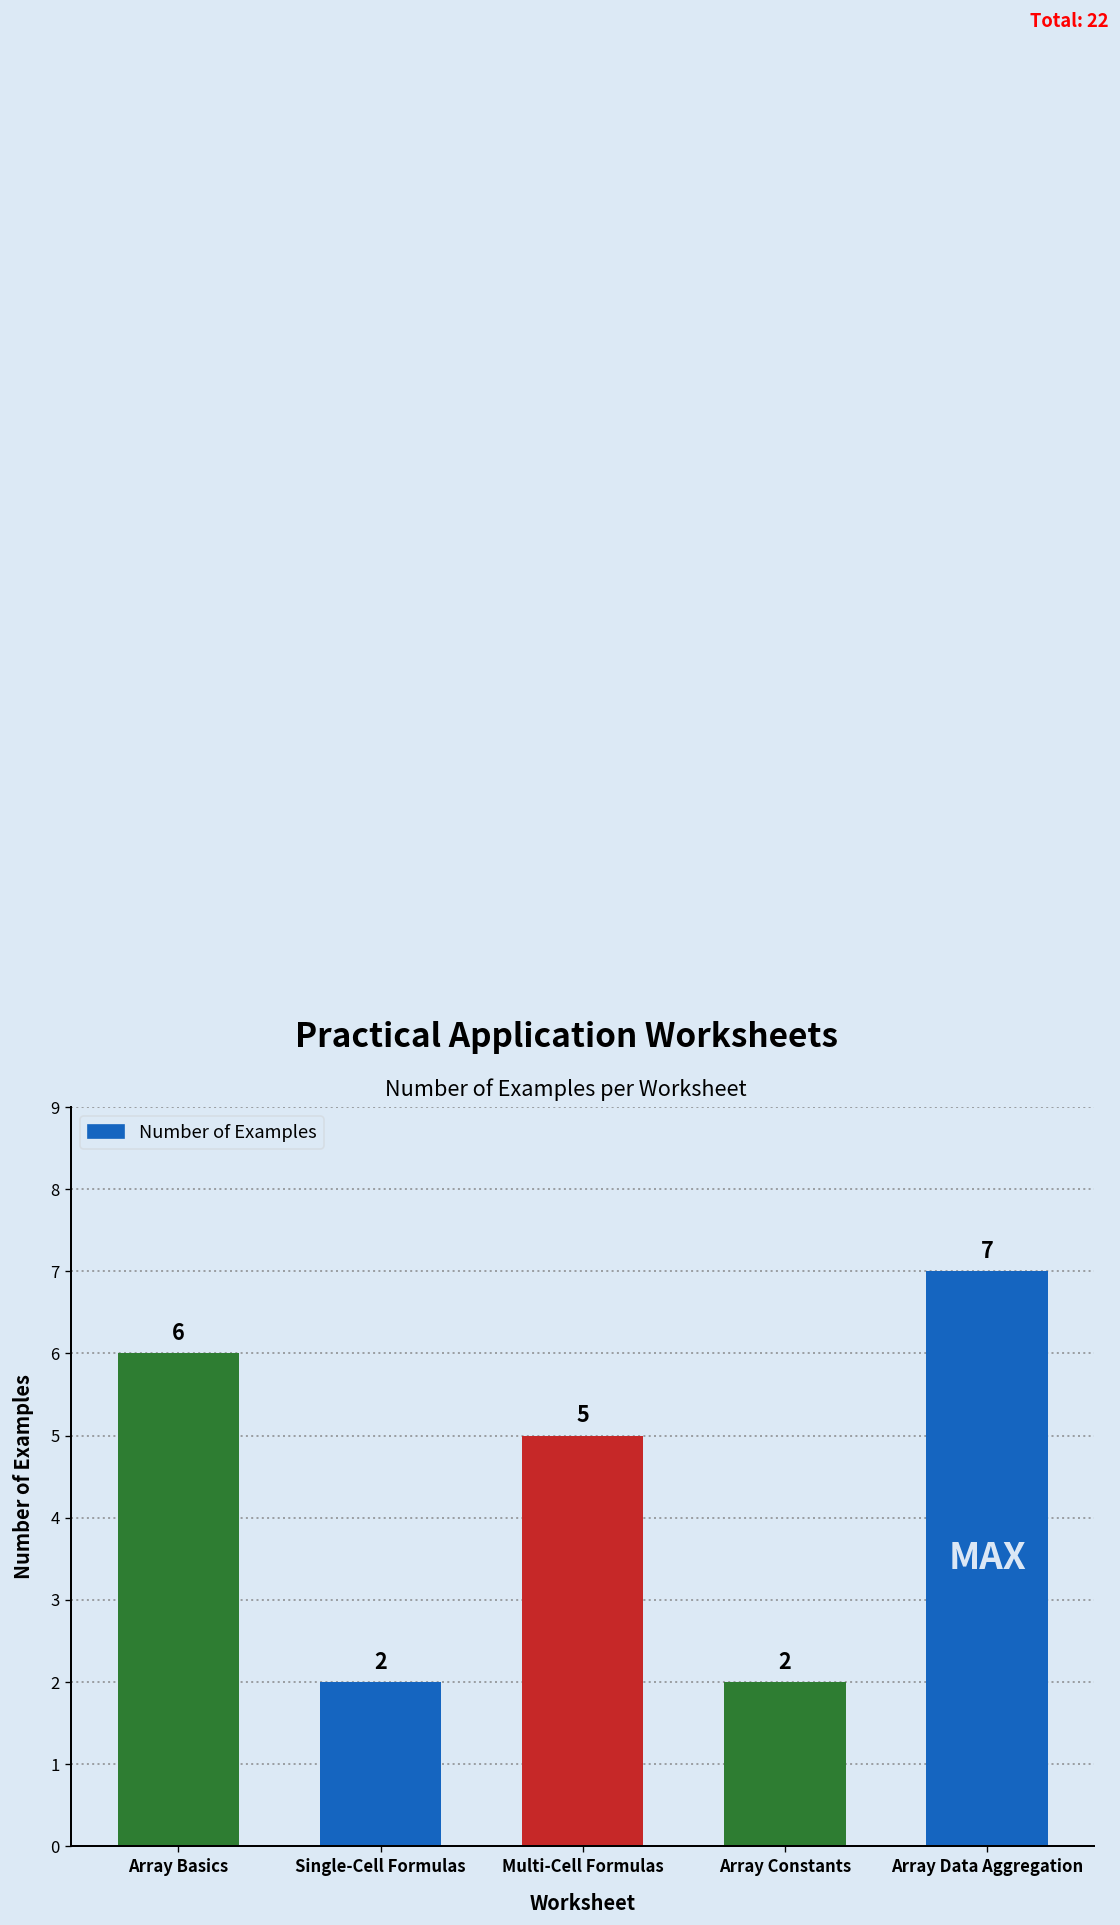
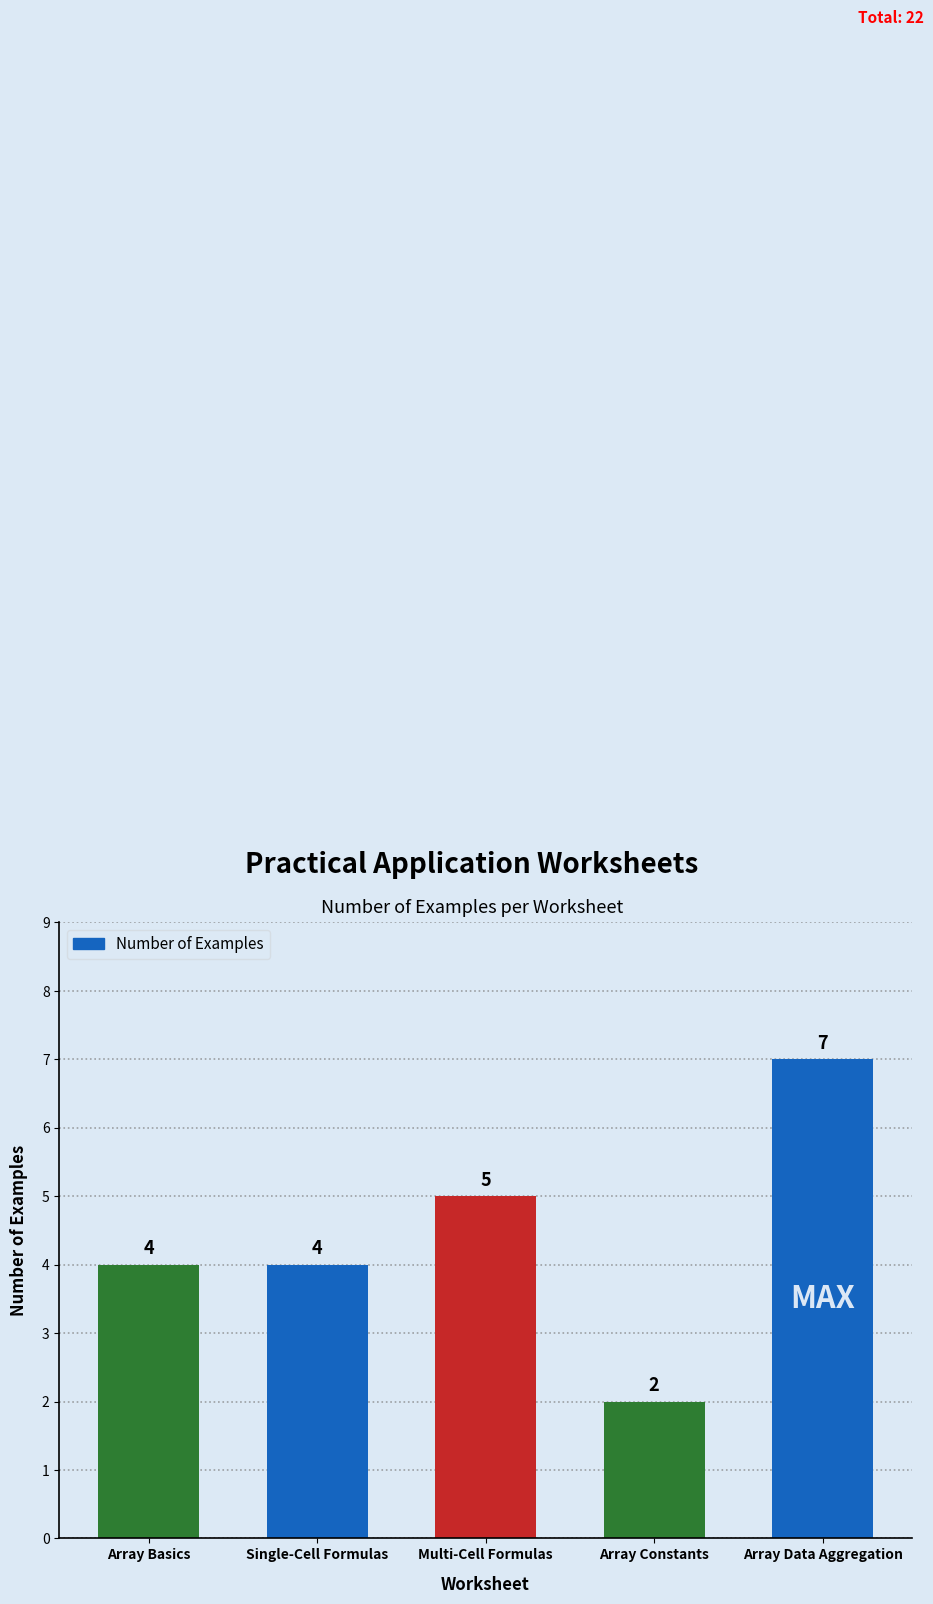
  {
-   "Array Basics": 6,
-   "Single-Cell Formulas": 2,
+   "Array Basics": 4,
+   "Single-Cell Formulas": 4,
    "Multi-Cell Formulas": 5,
    "Array Constants": 2,
    "Array Data Aggregation": 7
  }
